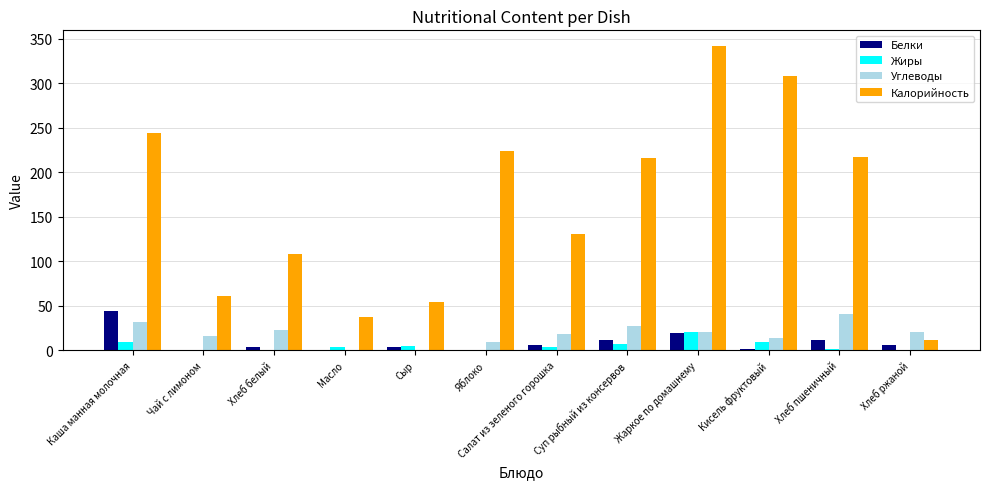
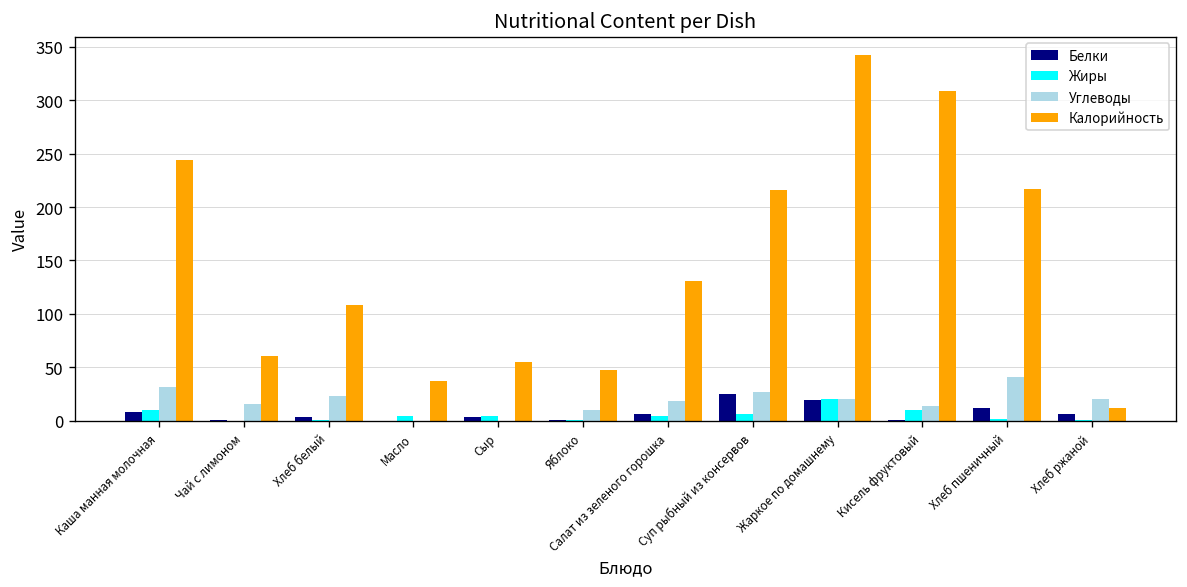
  {
    "Белки": {
-     "Каша манная молочная": 40,
+     "Каша манная молочная": 10,
      "Хлеб белый": 0,
      "Сыр": 0,
      "Салат из зеленого горошка": 10,
-     "Суп рыбный из консервов": 10,
+     "Суп рыбный из консервов": 20,
      "Жаркое по домашнему": 20,
      "Хлеб пшеничный": 10,
      "Хлеб ржаной": 10
    },
    "Жиры": {
      "Каша манная молочная": 10,
      "Масло": 0,
      "Сыр": 0,
      "Салат из зеленого горошка": 0,
      "Суп рыбный из консервов": 10,
      "Жаркое по домашнему": 20,
      "Кисель фруктовый": 10
    },
    "Углеводы": {
      "Каша манная молочная": 30,
      "Чай с лимоном": 20,
      "Хлеб белый": 20,
      "Сыр": 0,
      "Яблоко": 10,
      "Салат из зеленого горошка": 20,
      "Суп рыбный из консервов": 30,
      "Жаркое по домашнему": 20,
      "Кисель фруктовый": 10,
      "Хлеб пшеничный": 40,
      "Хлеб ржаной": 20
    },
    "Калорийность": {
      "Каша манная молочная": 240,
      "Чай с лимоном": 60,
      "Хлеб белый": 110,
      "Масло": 40,
      "Сыр": 50,
-     "Яблоко": 220,
+     "Яблоко": 50,
      "Салат из зеленого горошка": 130,
      "Суп рыбный из консервов": 220,
      "Жаркое по домашнему": 340,
      "Кисель фруктовый": 310,
      "Хлеб пшеничный": 220,
      "Хлеб ржаной": 10
    }
  }
